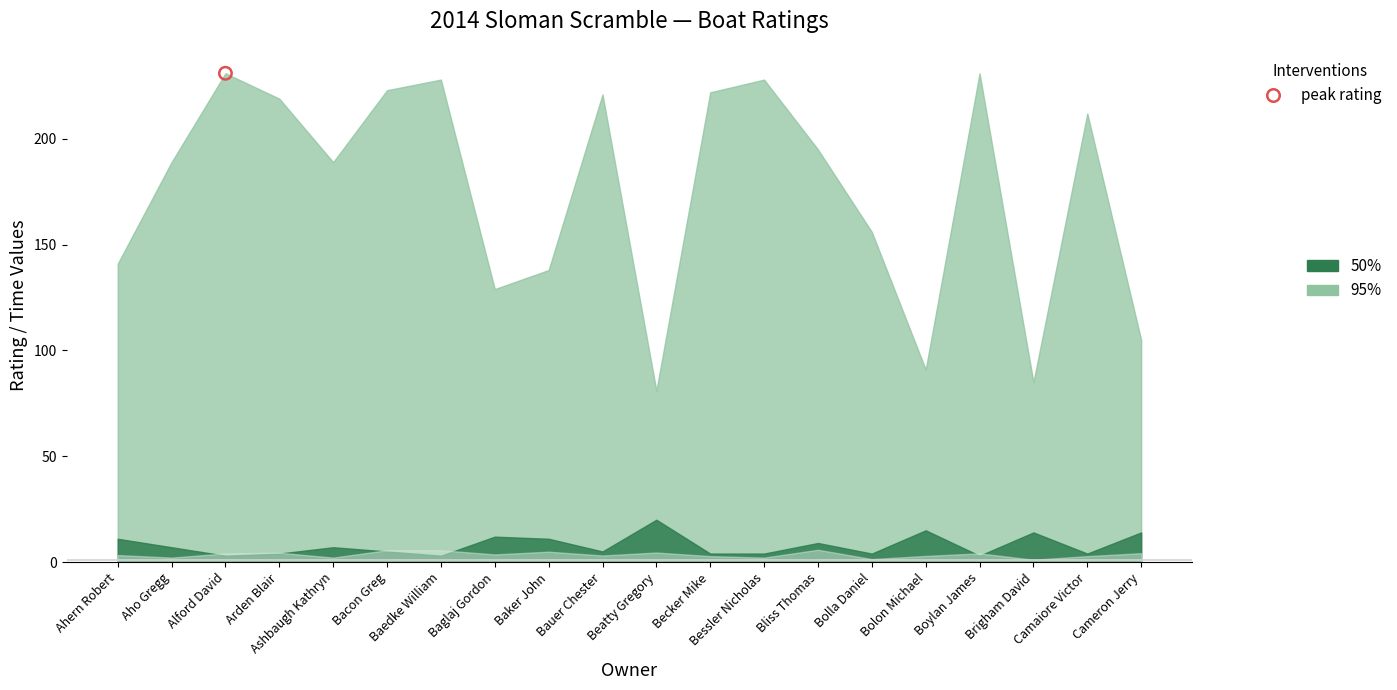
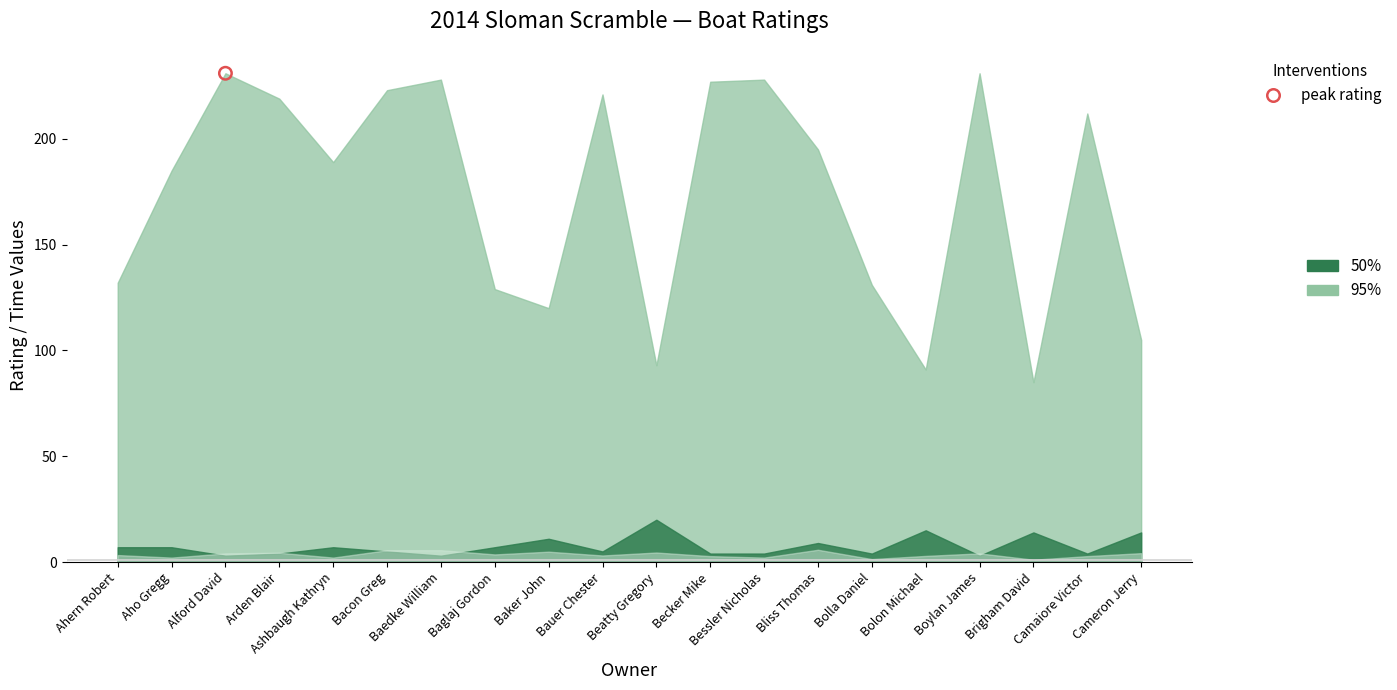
  {
    "95%": {
-     "Ahern Robert": 141,
-     "Aho Gregg": 189,
+     "Ahern Robert": 132,
+     "Aho Gregg": 185,
      "Arden Blair": 219,
      "Ashbaugh Kathryn": 189,
      "Bacon Greg": 223,
      "Baedke William": 228,
      "Baglaj Gordon": 129,
-     "Baker John": 138,
+     "Baker John": 120,
      "Bauer Chester": 221,
-     "Beatty Gregory": 81,
-     "Becker Mike": 222,
+     "Beatty Gregory": 93,
+     "Becker Mike": 227,
      "Bessler Nicholas": 228,
      "Bliss Thomas": 195,
-     "Bolla Daniel": 156,
+     "Bolla Daniel": 131,
      "Bolon Michael": 91,
      "Boylan James": 231,
      "Brigham David": 85,
      "Camaiore Victor": 212,
      "Cameron Jerry": 105
    },
    "50%": {
-     "Ahern Robert": 11,
+     "Ahern Robert": 7,
      "Aho Gregg": 7,
      "Ashbaugh Kathryn": 7,
      "Baedke William": 3,
-     "Baglaj Gordon": 12,
+     "Baglaj Gordon": 7,
      "Baker John": 11,
      "Bauer Chester": 5,
      "Beatty Gregory": 20,
      "Bessler Nicholas": 4,
      "Bliss Thomas": 9,
      "Bolla Daniel": 4,
      "Bolon Michael": 15,
      "Brigham David": 14,
      "Cameron Jerry": 14
    }
  }
